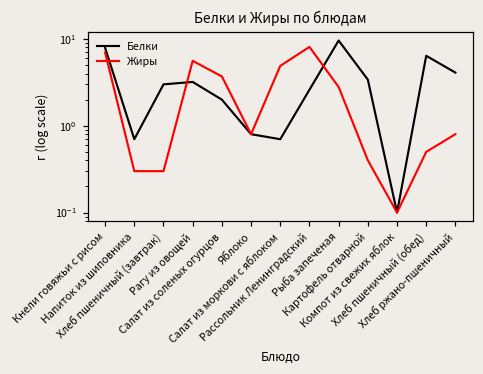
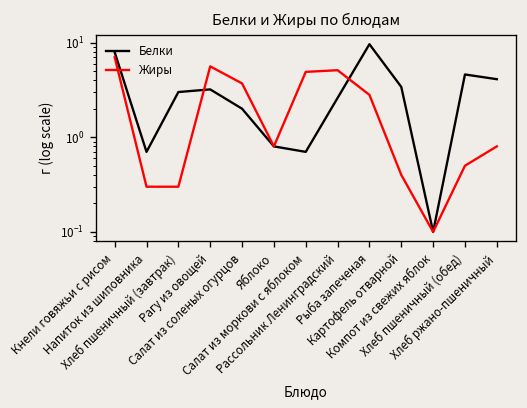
  {
    "Белки": {
      "Кнели говяжьи с рисом": 8,
      "Напиток из шиповника": 0.7,
      "Хлеб пшеничный (завтрак)": 3,
      "Рагу из овощей": 3,
      "Салат из соленых огурцов": 2,
      "Салат из моркови с яблоком": 0.7,
      "Рассольник Ленинградский": 2.6,
      "Рыба запеченая": 10,
      "Картофель отварной": 3.4,
-     "Хлеб пшеничный (обед)": 6,
+     "Хлеб пшеничный (обед)": 5,
      "Хлеб ржано-пшеничный": 4
    },
    "Жиры": {
      "Кнели говяжьи с рисом": 7,
      "Напиток из шиповника": 0.30,
      "Хлеб пшеничный (завтрак)": 0.30,
      "Рагу из овощей": 6,
      "Салат из соленых огурцов": 4,
      "Салат из моркови с яблоком": 5,
-     "Рассольник Ленинградский": 8,
+     "Рассольник Ленинградский": 5,
      "Рыба запеченая": 3,
      "Картофель отварной": 0.4,
      "Хлеб пшеничный (обед)": 0.5,
      "Хлеб ржано-пшеничный": 0.8
    }
  }
